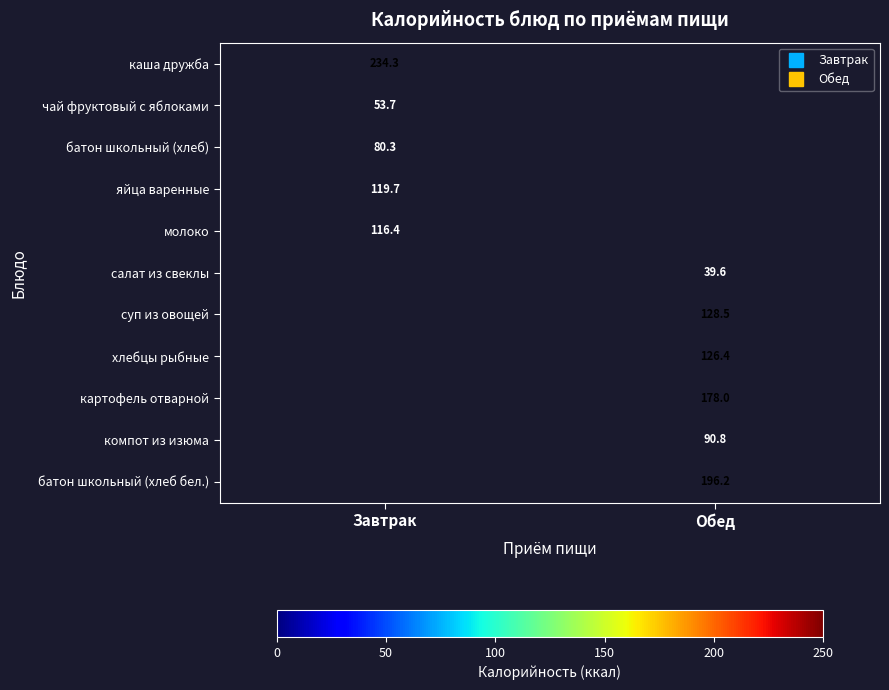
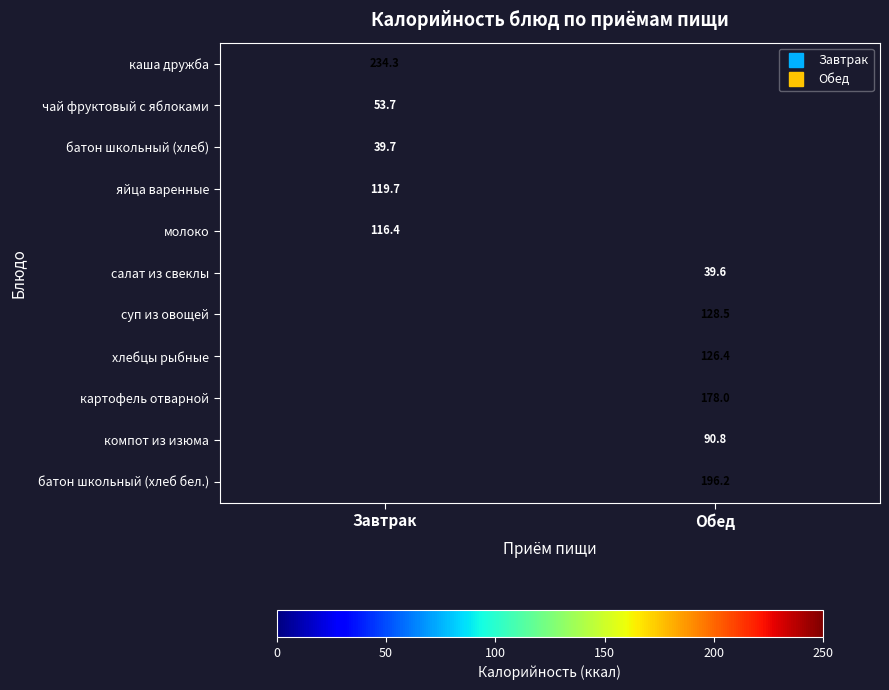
  {
    "чай фруктовый с яблоками": {
      "Завтрак": 53.7
    },
    "батон школьный (хлеб)": {
-     "Завтрак": 80.3
+     "Завтрак": 39.7
    },
    "яйца варенные": {
      "Завтрак": 119.7
    },
    "молоко": {
      "Завтрак": 116.4
    },
    "салат из свеклы": {
      "Обед": 39.6
    },
    "компот из изюма": {
      "Обед": 90.8
    }
  }
